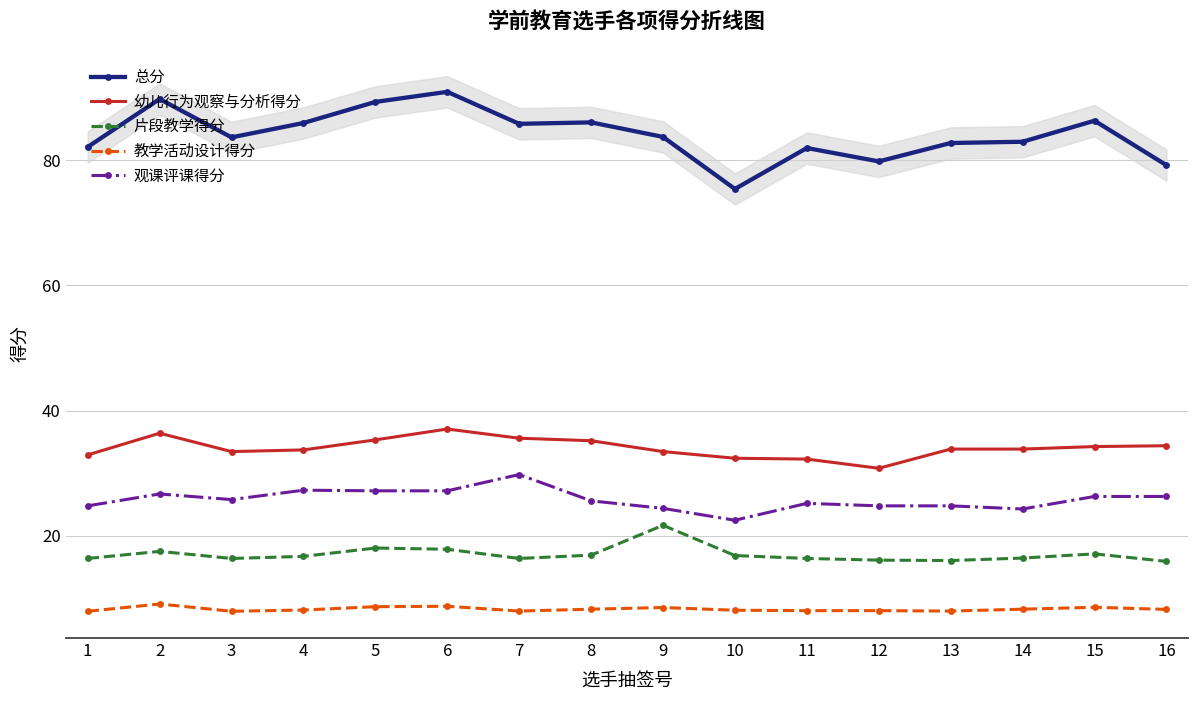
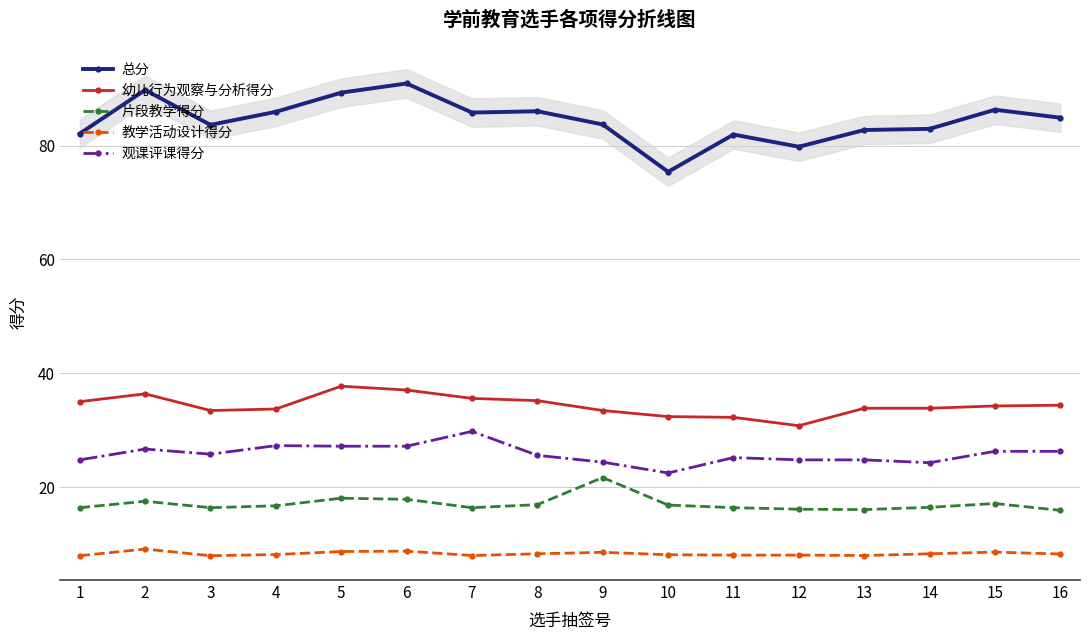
  {
    "总分": {
      "1": 82,
      "2": 90,
      "3": 84,
      "4": 86,
      "5": 89,
      "6": 91,
      "7": 86,
      "8": 86,
      "9": 84,
      "10": 75,
      "11": 82,
      "12": 80,
      "13": 83,
      "14": 83,
      "15": 86,
-     "16": 79
+     "16": 85
    },
    "幼儿行为观察与分析得分": {
-     "1": 33,
+     "1": 35,
      "2": 36,
      "3": 33,
      "4": 34,
-     "5": 35,
+     "5": 38,
      "6": 37,
      "7": 36,
      "8": 35,
      "9": 33,
      "10": 32,
      "11": 32,
      "12": 31,
      "13": 34,
      "14": 34,
      "15": 34,
      "16": 34
    },
    "片段教学得分": {
      "1": 16,
      "2": 18,
      "3": 16,
      "4": 17,
      "5": 18,
      "6": 18,
      "7": 16,
      "8": 17,
      "9": 22,
      "10": 17,
      "11": 16,
      "12": 16,
      "13": 16,
      "14": 16,
      "15": 17,
      "16": 16
    },
    "教学活动设计得分": {
      "1": 8,
      "2": 9,
      "3": 8,
      "4": 8,
      "5": 9,
      "6": 9,
      "7": 8,
      "8": 8,
      "9": 9,
      "10": 8,
      "11": 8,
      "12": 8,
      "13": 8,
      "14": 8,
      "15": 9,
      "16": 8
    },
    "观课评课得分": {
      "1": 25,
      "2": 27,
      "3": 26,
      "4": 27,
      "5": 27,
      "6": 27,
      "7": 30,
      "8": 26,
      "9": 24,
      "10": 23,
      "11": 25,
      "12": 25,
      "13": 25,
      "14": 24,
      "15": 26,
      "16": 26
    }
  }
